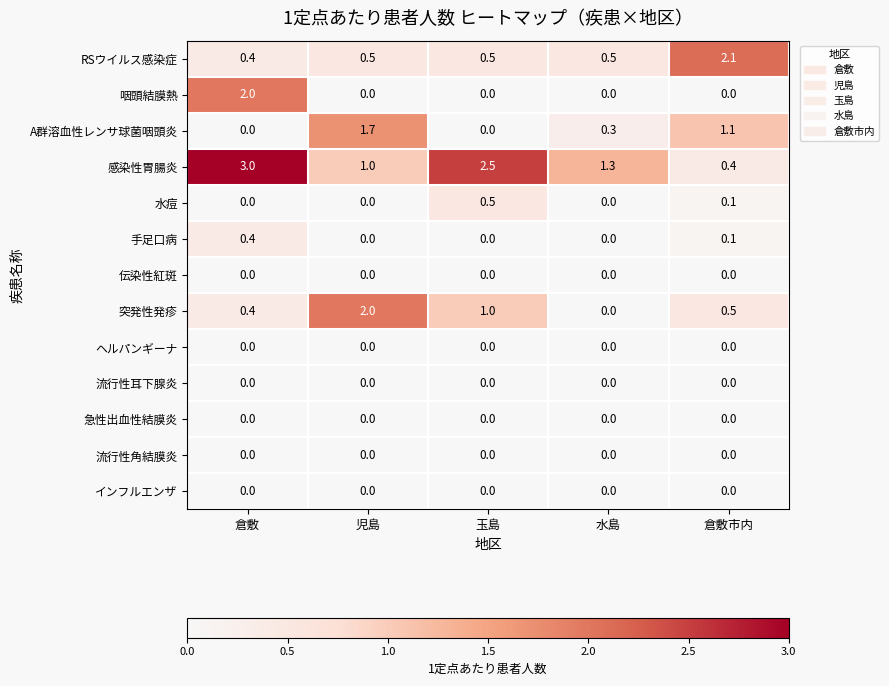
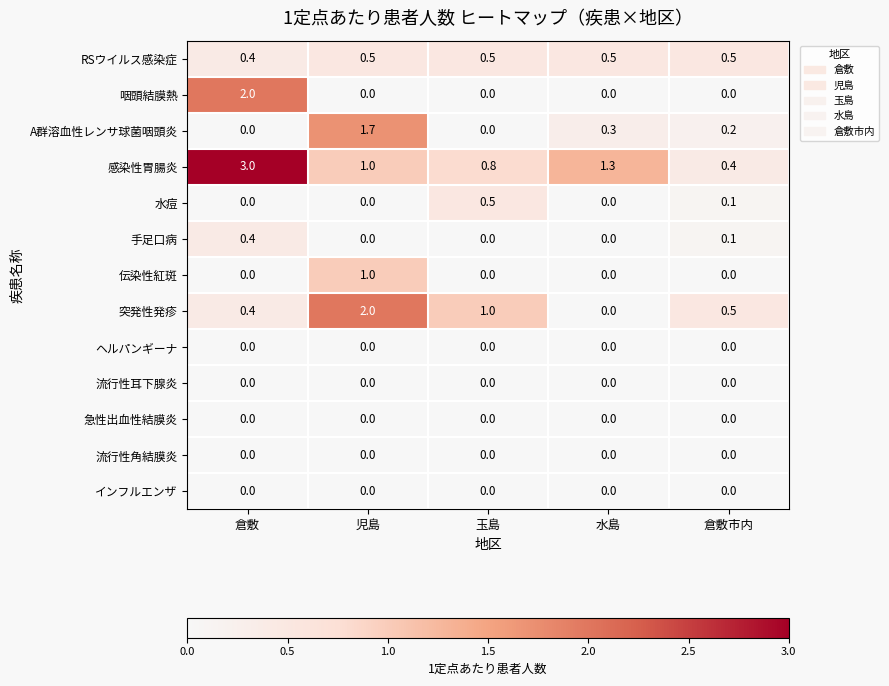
  {
    "RSウイルス感染症": {
      "倉敷": 0.4,
      "児島": 0.5,
      "玉島": 0.5,
      "水島": 0.5,
-     "倉敷市内": 2.1
+     "倉敷市内": 0.5
    },
    "咽頭結膜熱": {
      "倉敷": 2.0,
      "児島": 0.0,
      "玉島": 0.0,
      "水島": 0.0,
      "倉敷市内": 0.0
    },
    "A群溶血性レンサ球菌咽頭炎": {
      "倉敷": 0.0,
      "児島": 1.7,
      "玉島": 0.0,
      "水島": 0.3,
-     "倉敷市内": 1.1
+     "倉敷市内": 0.2
    },
    "感染性胃腸炎": {
      "倉敷": 3.0,
      "児島": 1.0,
-     "玉島": 2.5,
+     "玉島": 0.8,
      "水島": 1.3,
      "倉敷市内": 0.4
    },
    "水痘": {
      "倉敷": 0.0,
      "児島": 0.0,
      "玉島": 0.5,
      "水島": 0.0,
      "倉敷市内": 0.1
    },
    "手足口病": {
      "倉敷": 0.4,
      "児島": 0.0,
      "玉島": 0.0,
      "水島": 0.0,
      "倉敷市内": 0.1
    },
    "伝染性紅斑": {
      "倉敷": 0.0,
-     "児島": 0.0,
+     "児島": 1.0,
      "玉島": 0.0,
      "水島": 0.0,
      "倉敷市内": 0.0
    },
    "突発性発疹": {
      "倉敷": 0.4,
      "児島": 2.0,
      "玉島": 1.0,
      "水島": 0.0,
      "倉敷市内": 0.5
    },
    "ヘルパンギーナ": {
      "倉敷": 0.0,
      "児島": 0.0,
      "玉島": 0.0,
      "水島": 0.0,
      "倉敷市内": 0.0
    },
    "流行性耳下腺炎": {
      "倉敷": 0.0,
      "児島": 0.0,
      "玉島": 0.0,
      "水島": 0.0,
      "倉敷市内": 0.0
    },
    "急性出血性結膜炎": {
      "倉敷": 0.0,
      "児島": 0.0,
      "玉島": 0.0,
      "水島": 0.0,
      "倉敷市内": 0.0
    },
    "流行性角結膜炎": {
      "倉敷": 0.0,
      "児島": 0.0,
      "玉島": 0.0,
      "水島": 0.0,
      "倉敷市内": 0.0
    },
    "インフルエンザ": {
      "倉敷": 0.0,
      "児島": 0.0,
      "玉島": 0.0,
      "水島": 0.0,
      "倉敷市内": 0.0
    }
  }
